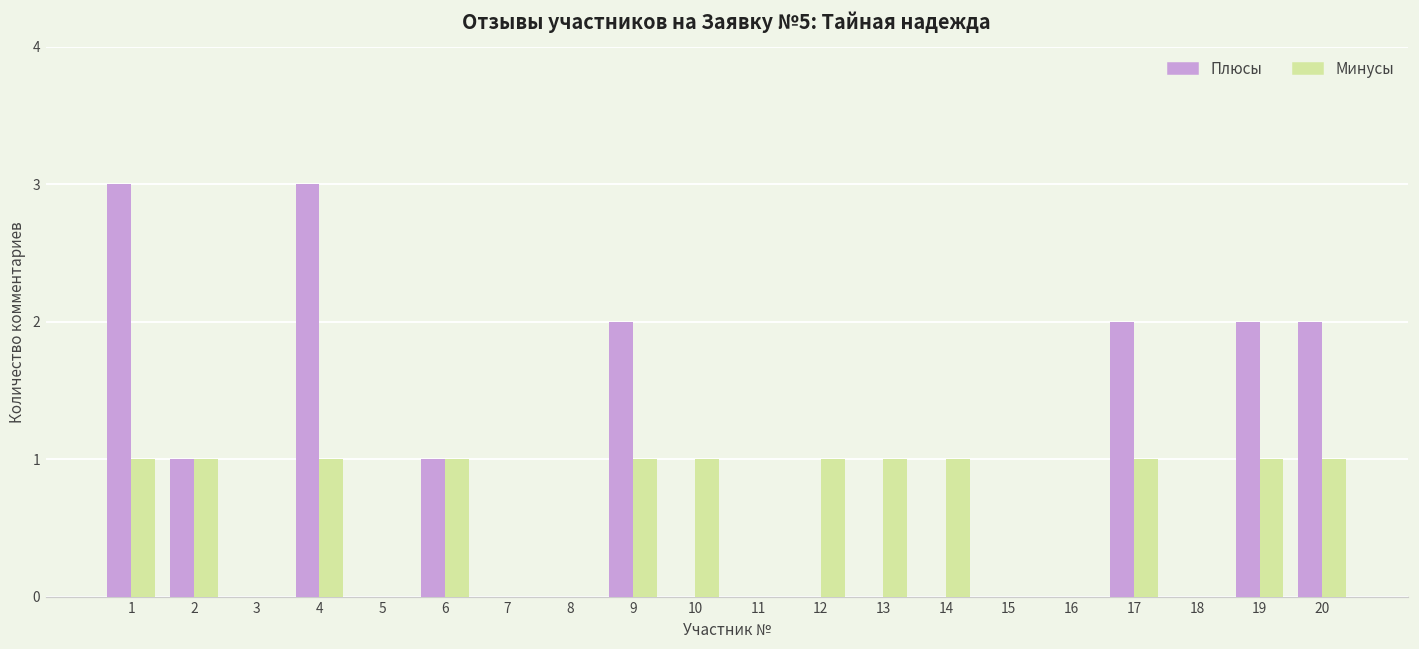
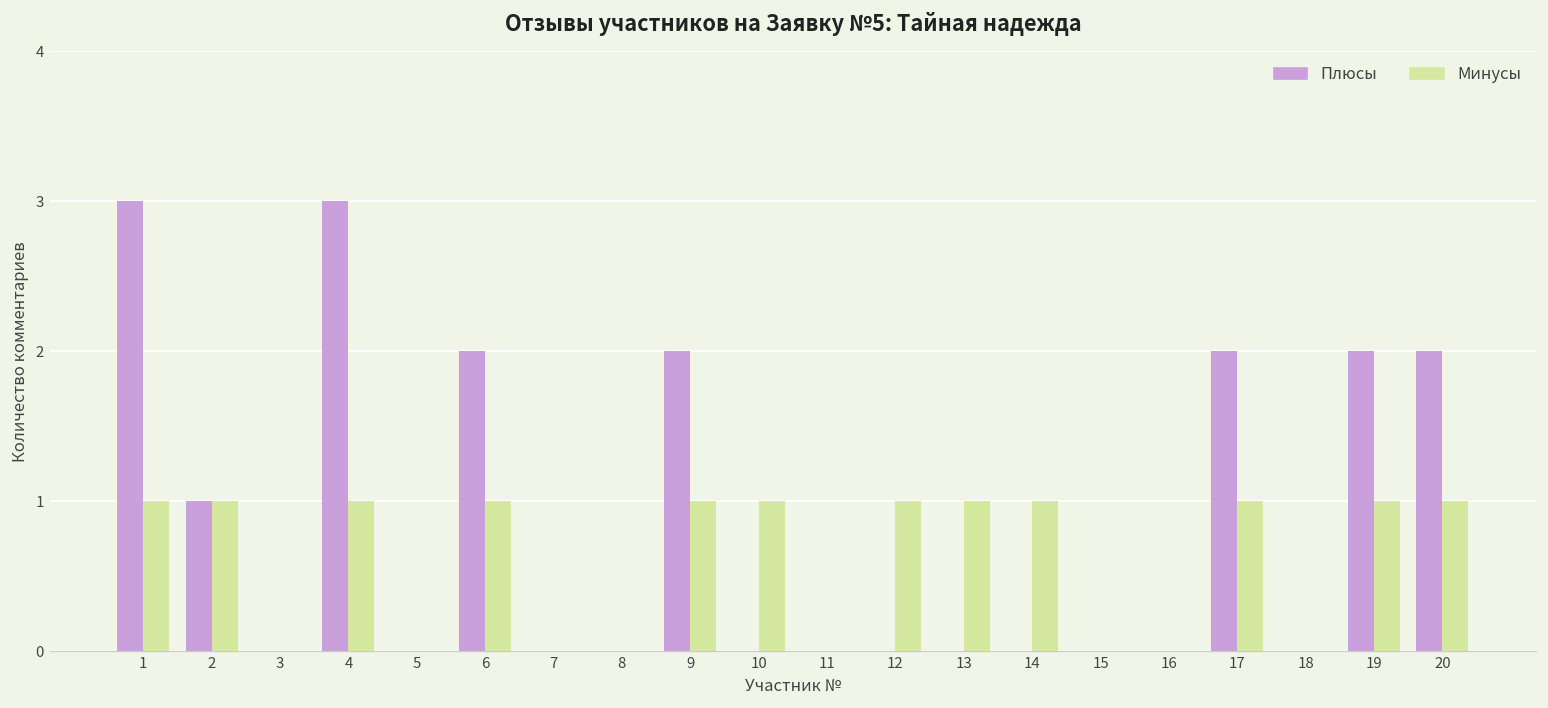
  {
    "Плюсы": {
      "1": 3,
      "2": 1,
      "3": 0,
      "4": 3,
      "5": 0,
-     "6": 1,
+     "6": 2,
      "7": 0,
      "8": 0,
      "9": 2,
      "10": 0,
      "11": 0,
      "12": 0,
      "13": 0,
      "14": 0,
      "15": 0,
      "16": 0,
      "17": 2,
      "18": 0,
      "19": 2,
      "20": 2
    },
    "Минусы": {
      "1": 1,
      "2": 1,
      "3": 0,
      "4": 1,
      "5": 0,
      "6": 1,
      "7": 0,
      "8": 0,
      "9": 1,
      "10": 1,
      "11": 0,
      "12": 1,
      "13": 1,
      "14": 1,
      "15": 0,
      "16": 0,
      "17": 1,
      "18": 0,
      "19": 1,
      "20": 1
    }
  }
